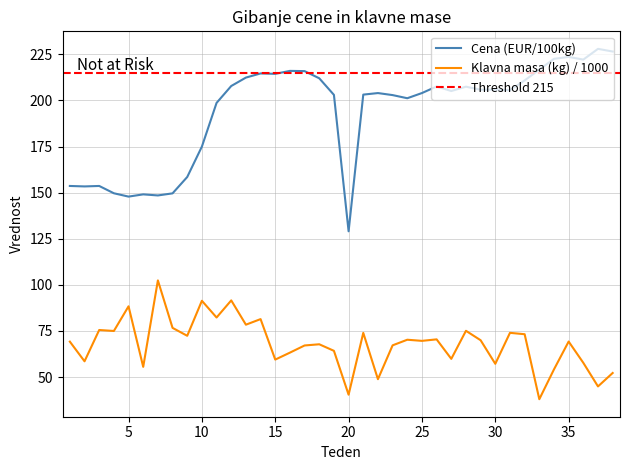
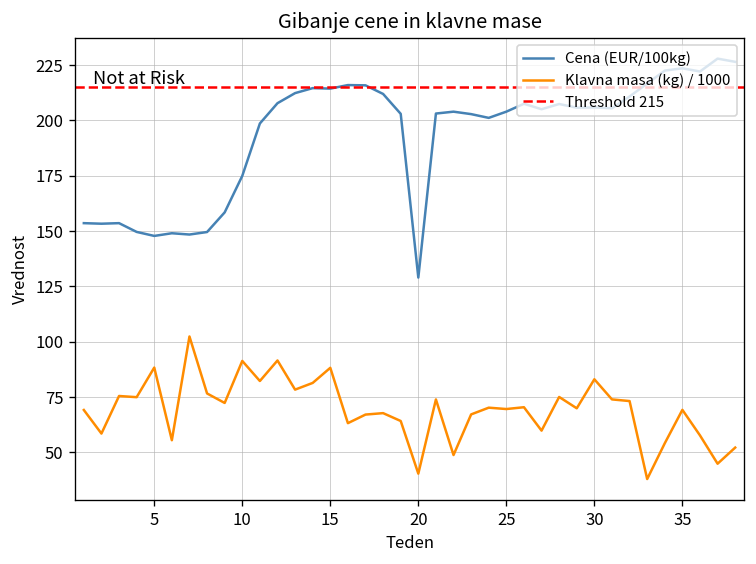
  {
    "Cena (EUR/100kg)": {
      "5": 148,
      "10": 175,
      "15": 214,
      "20": 129,
      "25": 204
    },
    "Klavna masa (kg) / 1000": {
      "5": 88,
      "10": 91,
-     "15": 59,
+     "15": 88,
      "20": 40,
      "25": 70,
-     "30": 57,
+     "30": 83,
      "35": 69
    }
  }
